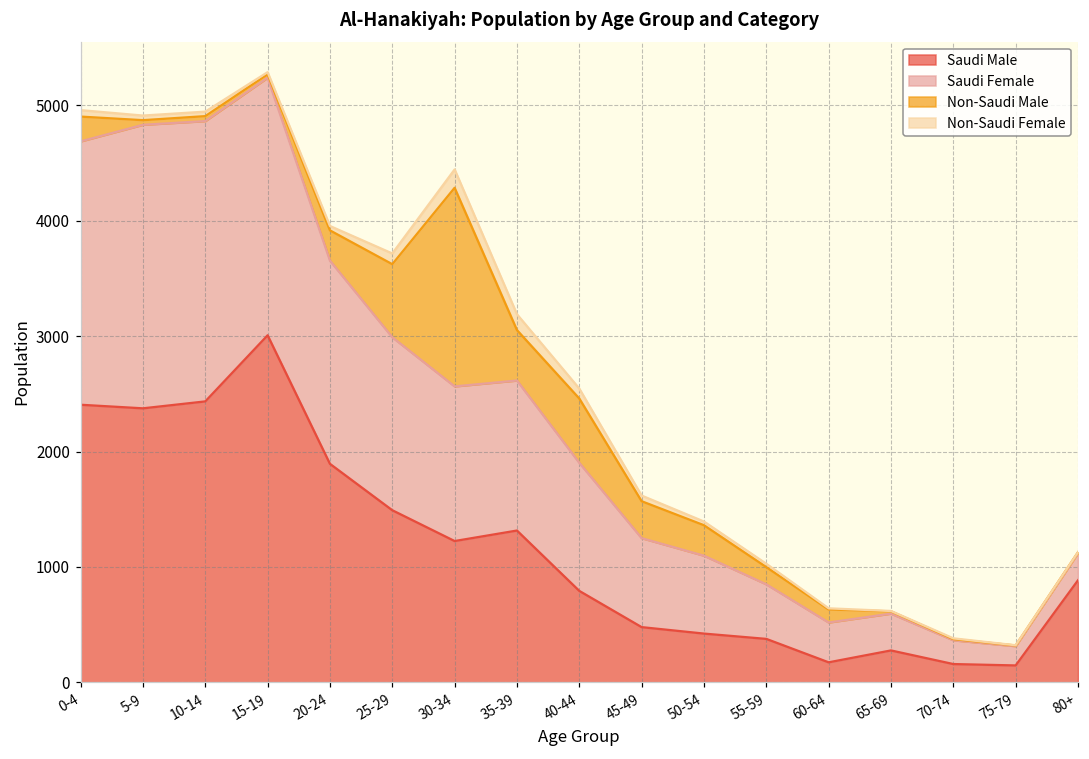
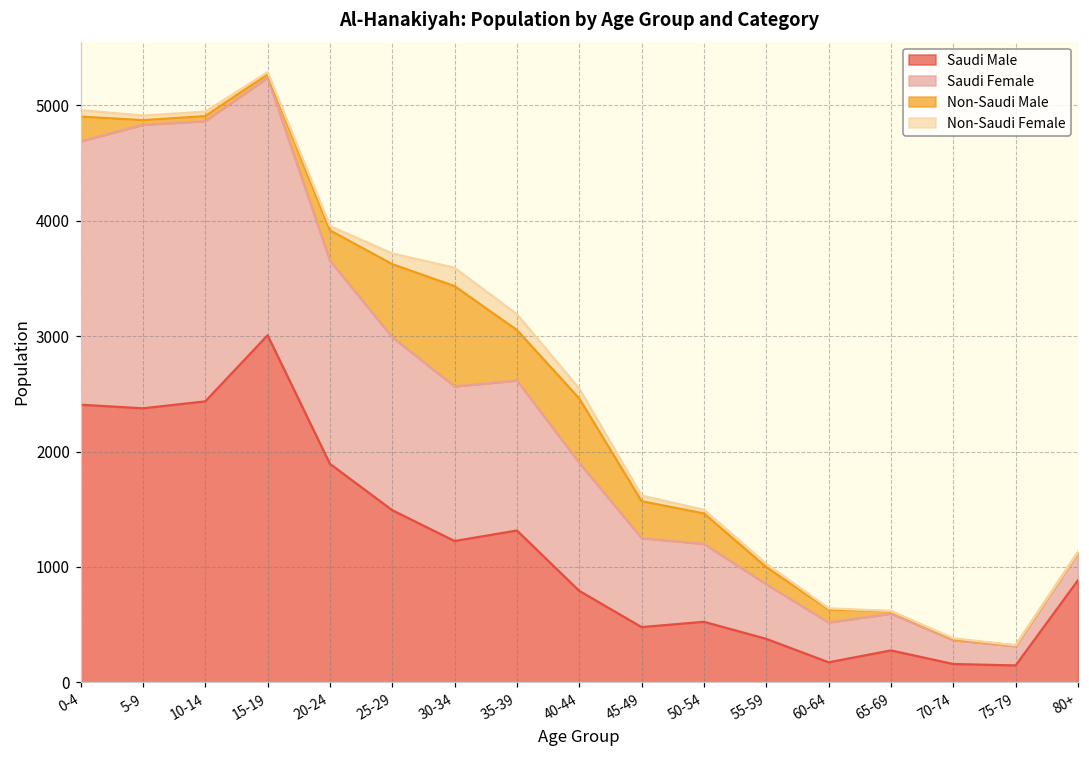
  {
    "Saudi Male": {
      "0-4": 2410,
      "5-9": 2370,
      "10-14": 2430,
      "15-19": 3010,
      "20-24": 1890,
      "25-29": 1490,
      "30-34": 1220,
      "35-39": 1320,
      "40-44": 790,
      "45-49": 480,
-     "50-54": 420,
+     "50-54": 520,
      "55-59": 380,
      "60-64": 170,
      "65-69": 280,
      "70-74": 160,
      "75-79": 150,
      "80+": 880
    },
    "Non-Saudi Male": {
      "0-4": 220,
      "5-9": 40,
      "10-14": 40,
      "20-24": 260,
      "25-29": 630,
-     "30-34": 1720,
+     "30-34": 870,
      "35-39": 440,
      "40-44": 560,
      "45-49": 320,
      "50-54": 260,
      "55-59": 150
    }
  }
